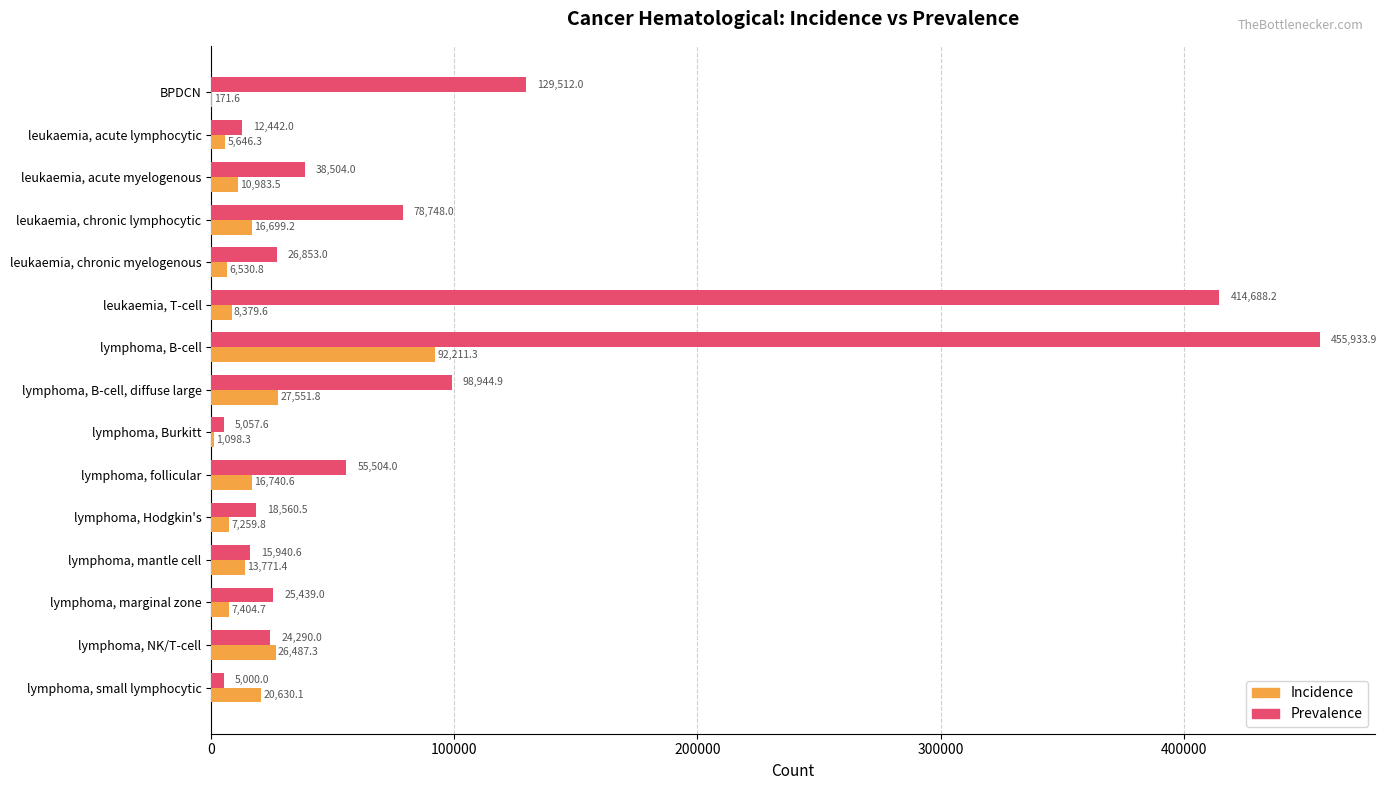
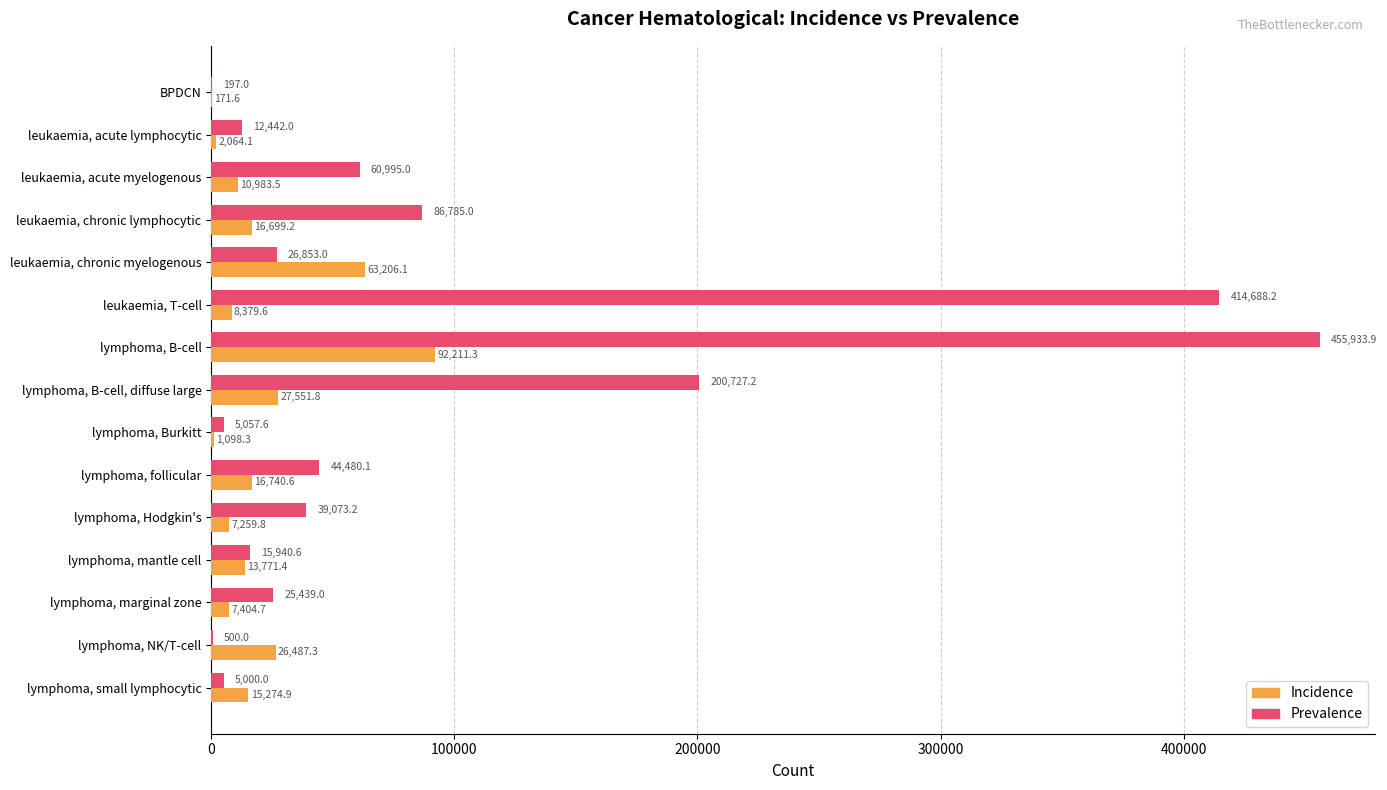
  {
    "Incidence": {
      "BPDCN": "171.6",
-     "leukaemia, acute lymphocytic": "5,646.3",
+     "leukaemia, acute lymphocytic": "2,064.1",
      "leukaemia, acute myelogenous": "10,983.5",
      "leukaemia, chronic lymphocytic": "16,699.2",
-     "leukaemia, chronic myelogenous": "6,530.8",
+     "leukaemia, chronic myelogenous": "63,206.1",
      "leukaemia, T-cell": "8,379.6",
      "lymphoma, B-cell": "92,211.3",
      "lymphoma, B-cell, diffuse large": "27,551.8",
      "lymphoma, Burkitt": "1,098.3",
      "lymphoma, follicular": "16,740.6",
      "lymphoma, Hodgkin's": "7,259.8",
      "lymphoma, mantle cell": "13,771.4",
      "lymphoma, marginal zone": "7,404.7",
      "lymphoma, NK/T-cell": "26,487.3",
-     "lymphoma, small lymphocytic": "20,630.1"
+     "lymphoma, small lymphocytic": "15,274.9"
    },
    "Prevalence": {
-     "BPDCN": "129,512.0",
+     "BPDCN": "197.0",
      "leukaemia, acute lymphocytic": "12,442.0",
-     "leukaemia, acute myelogenous": "38,504.0",
-     "leukaemia, chronic lymphocytic": "78,748.0",
+     "leukaemia, acute myelogenous": "60,995.0",
+     "leukaemia, chronic lymphocytic": "86,785.0",
      "leukaemia, chronic myelogenous": "26,853.0",
      "leukaemia, T-cell": "414,688.2",
      "lymphoma, B-cell": "455,933.9",
-     "lymphoma, B-cell, diffuse large": "98,944.9",
+     "lymphoma, B-cell, diffuse large": "200,727.2",
      "lymphoma, Burkitt": "5,057.6",
-     "lymphoma, follicular": "55,504.0",
-     "lymphoma, Hodgkin's": "18,560.5",
+     "lymphoma, follicular": "44,480.1",
+     "lymphoma, Hodgkin's": "39,073.2",
      "lymphoma, mantle cell": "15,940.6",
      "lymphoma, marginal zone": "25,439.0",
-     "lymphoma, NK/T-cell": "24,290.0",
+     "lymphoma, NK/T-cell": "500.0",
      "lymphoma, small lymphocytic": "5,000.0"
    }
  }
